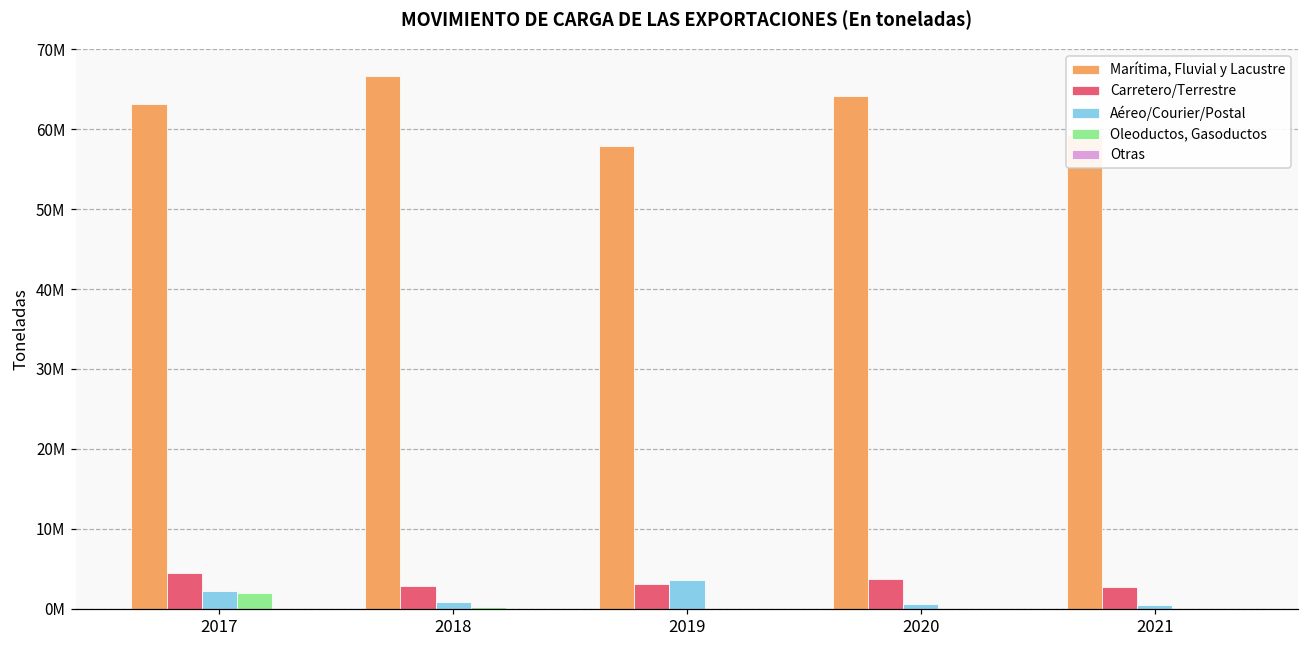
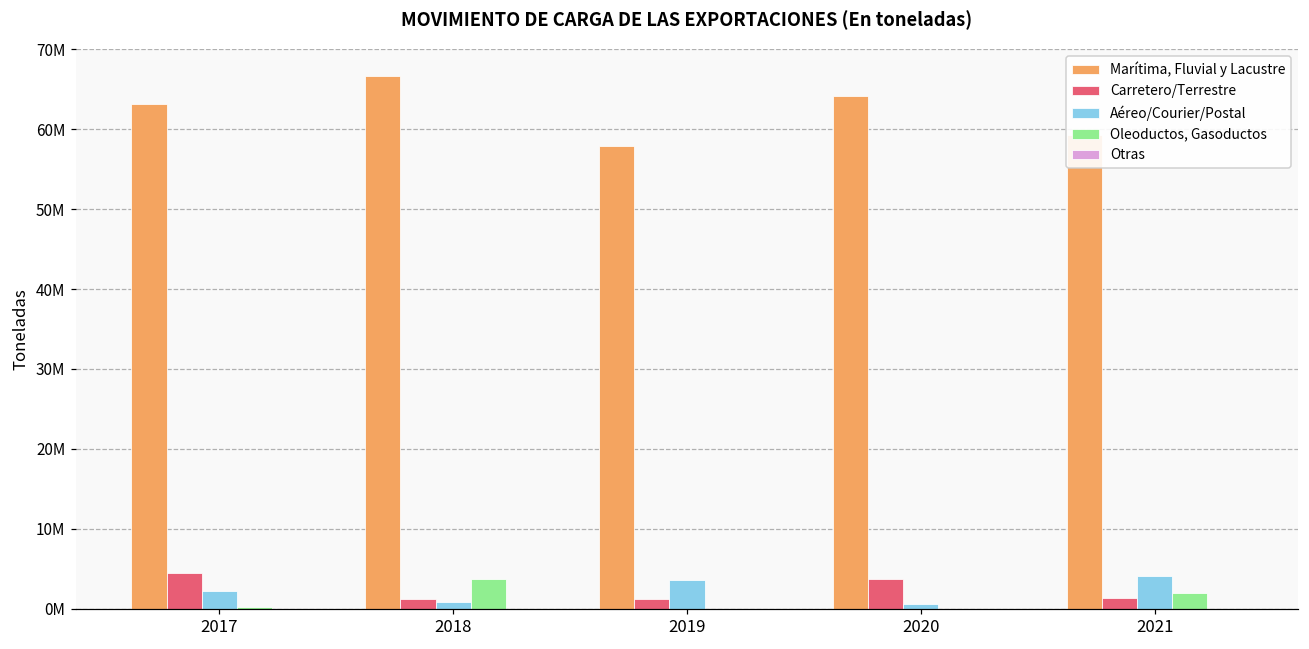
  {
    "Marítima, Fluvial y Lacustre": {
      "2017": 63000000,
      "2018": 67000000,
      "2019": 58000000,
      "2020": 64000000
    },
    "Carretero/Terrestre": {
      "2017": 4000000,
-     "2018": 3000000,
-     "2019": 3000000,
+     "2018": 1000000,
+     "2019": 1000000,
      "2020": 4000000,
-     "2021": 3000000
+     "2021": 1000000
    },
    "Aéreo/Courier/Postal": {
      "2017": 2000000,
      "2018": 1000000,
      "2019": 4000000,
      "2020": 1000000,
-     "2021": 0
+     "2021": 4000000
    },
    "Oleoductos, Gasoductos": {
-     "2017": 2000000,
-     "2018": 0,
-     "2021": 0
+     "2017": 0,
+     "2018": 4000000,
+     "2021": 2000000
    }
  }
